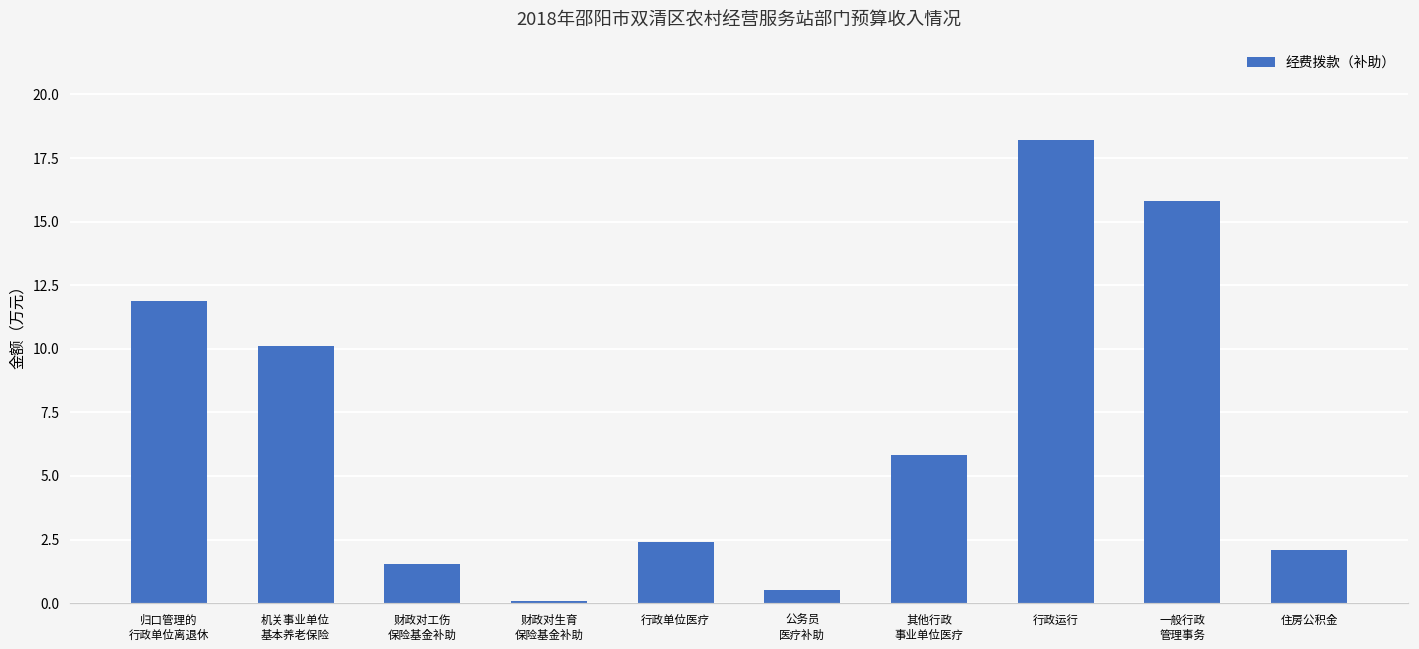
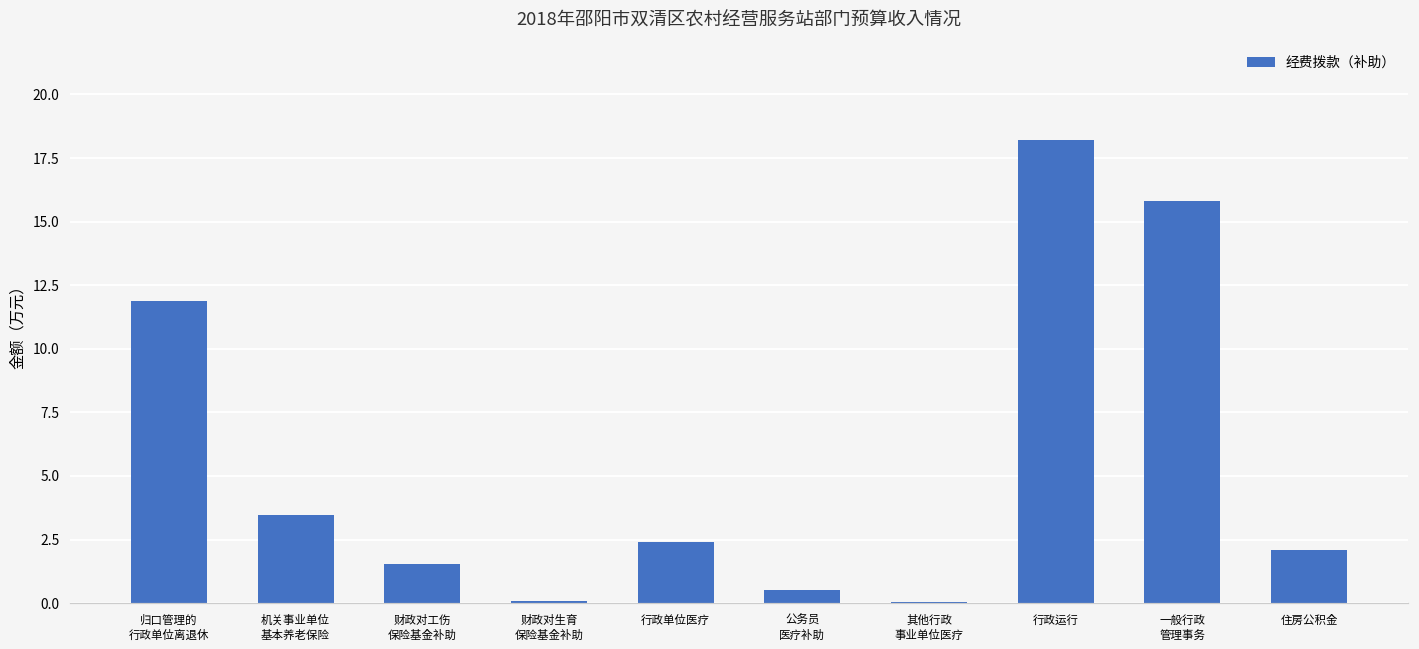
  {
    "归口管理的 行政单位离退休": 11.9,
-   "机关事业单位 基本养老保险": 10.1,
+   "机关事业单位 基本养老保险": 3.5,
    "财政对工伤 保险基金补助": 1.5,
    "行政单位医疗": 2.4,
    "公务员 医疗补助": 0.5,
-   "其他行政 事业单位医疗": 5.8,
+   "其他行政 事业单位医疗": 0.0,
    "行政运行": 18.2,
    "一般行政 管理事务": 15.8,
    "住房公积金": 2.1
  }
